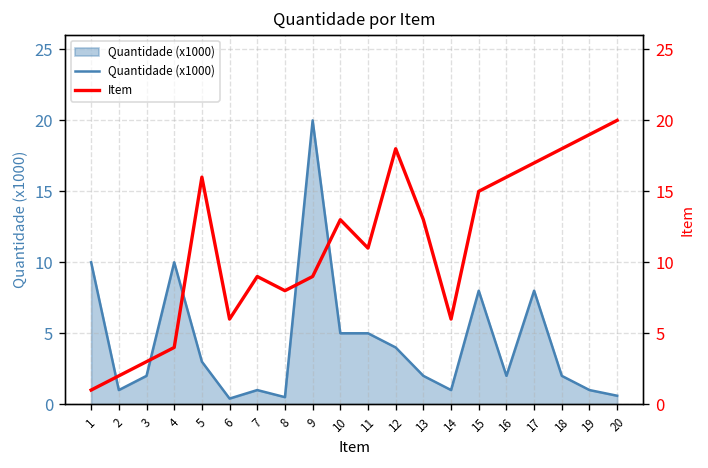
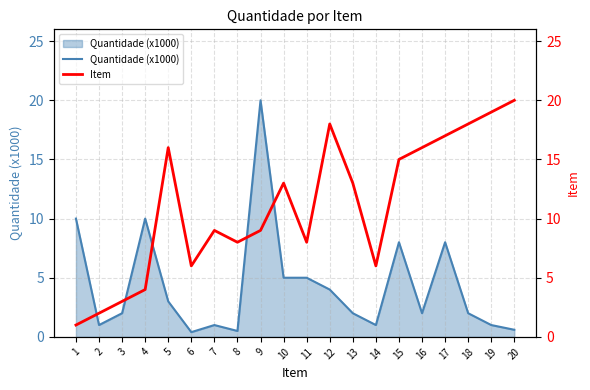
  {
    "Quantidade (x1000)": {
      "1": 10.0,
      "2": 1.0,
      "3": 2.0,
      "4": 10.0,
      "5": 3.0,
      "6": 0.4,
      "7": 1.0,
      "8": 0.5,
      "9": 20.0,
      "10": 5.0,
      "11": 5.0,
      "12": 4.0,
      "13": 2.0,
      "14": 1.0,
      "15": 8.0,
      "16": 2.0,
      "17": 8.0,
      "18": 2.0,
      "19": 1.0,
      "20": 0.6
    },
    "Item": {
      "1": 1,
      "2": 2,
      "3": 3,
      "4": 4,
      "5": 16,
      "6": 6,
      "7": 9,
      "8": 8,
      "9": 9,
      "10": 13,
-     "11": 11,
+     "11": 8,
      "12": 18,
      "13": 13,
      "14": 6,
      "15": 15,
      "16": 16,
      "17": 17,
      "18": 18,
      "19": 19,
      "20": 20
    }
  }
